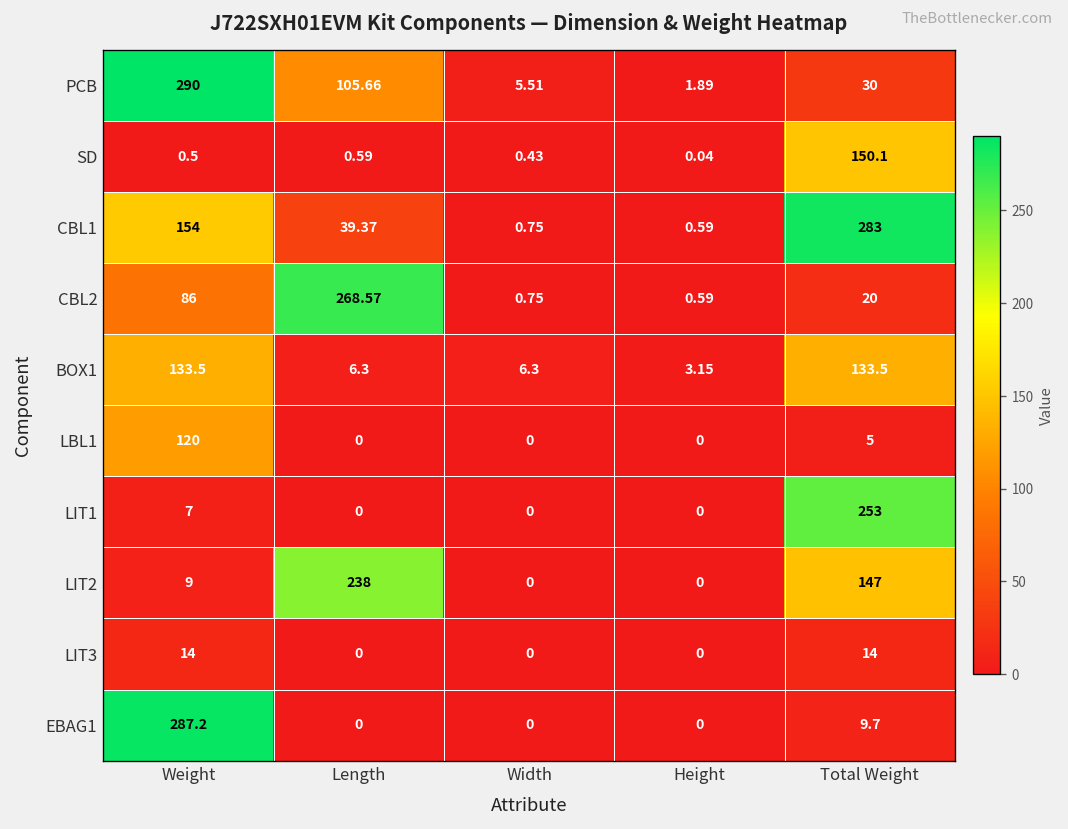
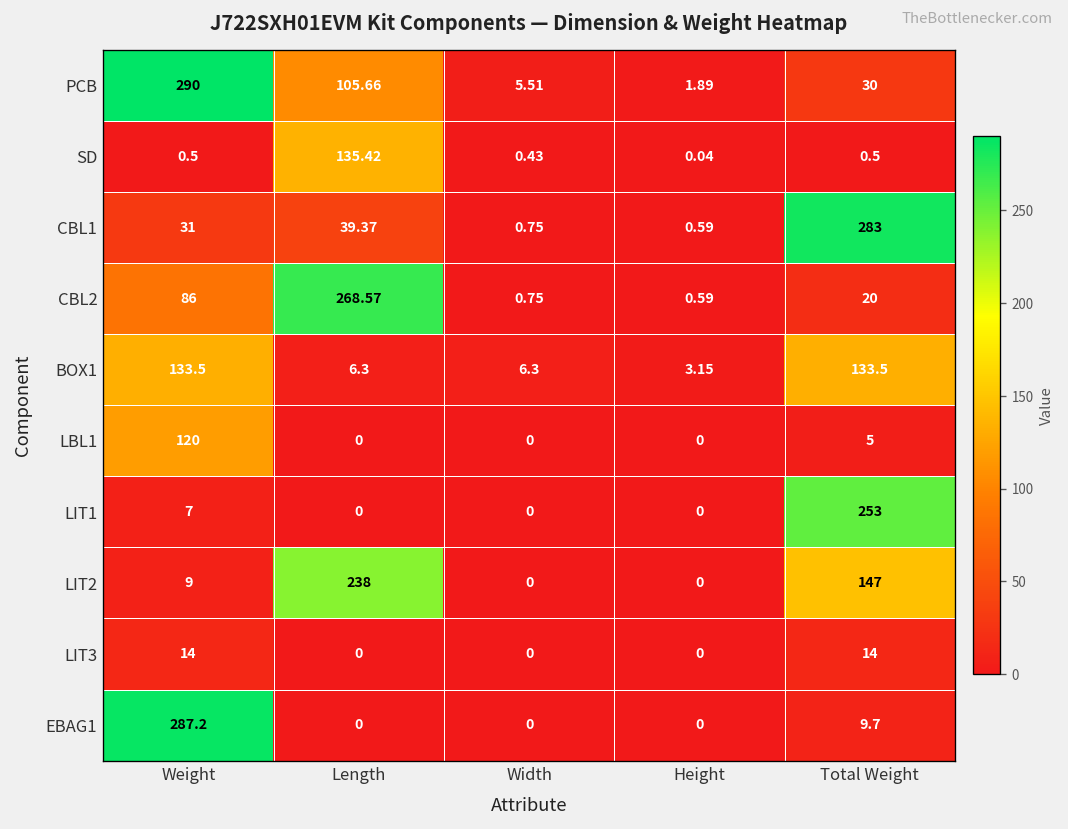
  {
    "PCB": {
      "Weight": 290,
      "Length": 105.66,
      "Width": 5.51,
      "Height": 1.89,
      "Total Weight": 30
    },
    "SD": {
      "Weight": 0.5,
-     "Length": 0.59,
+     "Length": 135.42,
      "Width": 0.43,
      "Height": 0.04,
-     "Total Weight": 150.1
+     "Total Weight": 0.5
    },
    "CBL1": {
-     "Weight": 154,
+     "Weight": 31,
      "Length": 39.37,
      "Width": 0.75,
      "Height": 0.59,
      "Total Weight": 283
    },
    "CBL2": {
      "Weight": 86,
      "Length": 268.57,
      "Width": 0.75,
      "Height": 0.59,
      "Total Weight": 20
    },
    "BOX1": {
      "Weight": 133.5,
      "Length": 6.3,
      "Width": 6.3,
      "Height": 3.15,
      "Total Weight": 133.5
    },
    "LBL1": {
      "Weight": 120,
      "Length": 0,
      "Width": 0,
      "Height": 0,
      "Total Weight": 5
    },
    "LIT1": {
      "Weight": 7,
      "Length": 0,
      "Width": 0,
      "Height": 0,
      "Total Weight": 253
    },
    "LIT2": {
      "Weight": 9,
      "Length": 238,
      "Width": 0,
      "Height": 0,
      "Total Weight": 147
    },
    "LIT3": {
      "Weight": 14,
      "Length": 0,
      "Width": 0,
      "Height": 0,
      "Total Weight": 14
    },
    "EBAG1": {
      "Weight": 287.2,
      "Length": 0,
      "Width": 0,
      "Height": 0,
      "Total Weight": 9.7
    }
  }
